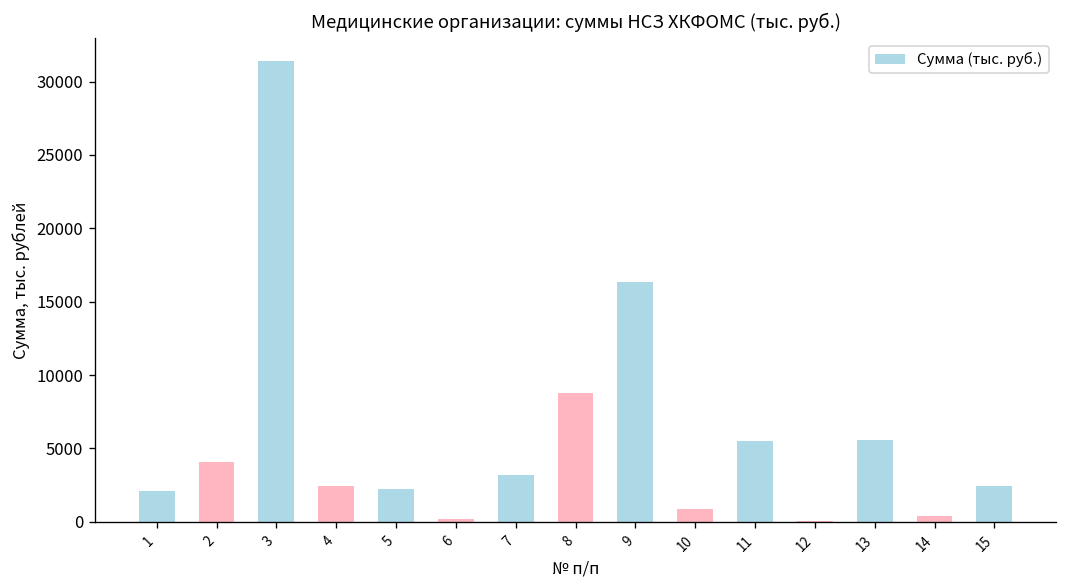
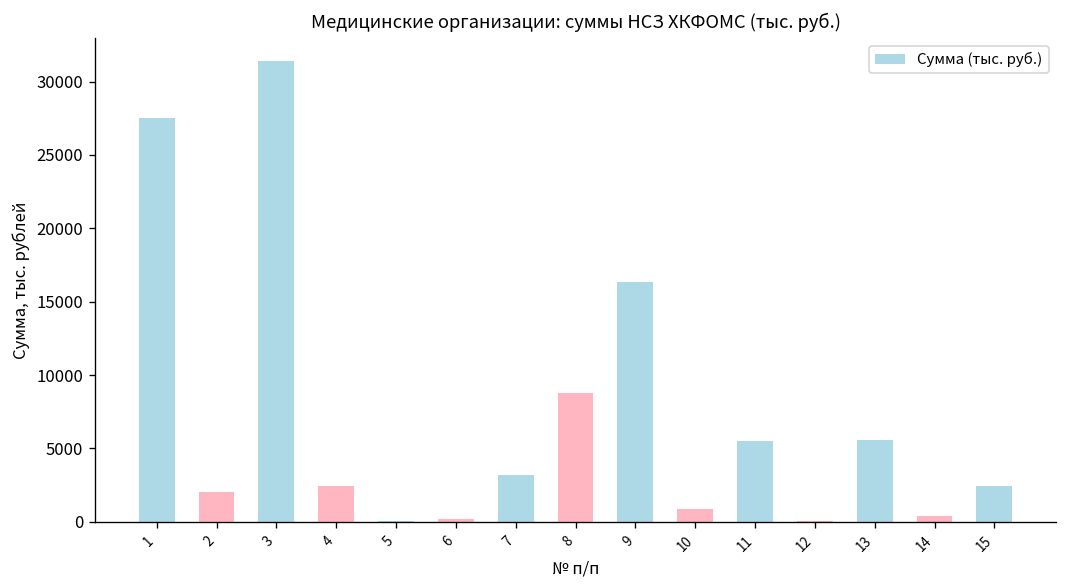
  {
-   "1": 2100,
-   "2": 4100,
+   "1": 27500,
+   "2": 2000,
    "3": 31400,
    "4": 2500,
-   "5": 2200,
+   "5": 100,
    "6": 200,
    "7": 3200,
    "8": 8800,
    "9": 16300,
    "10": 900,
    "11": 5500,
    "13": 5600,
    "14": 400,
    "15": 2500
  }
